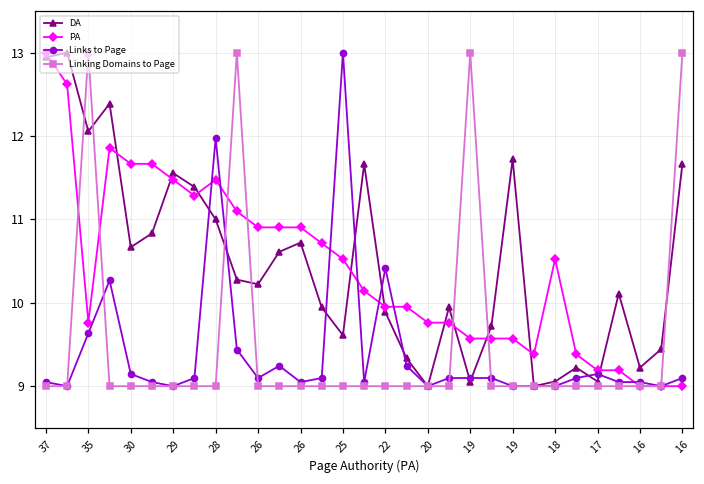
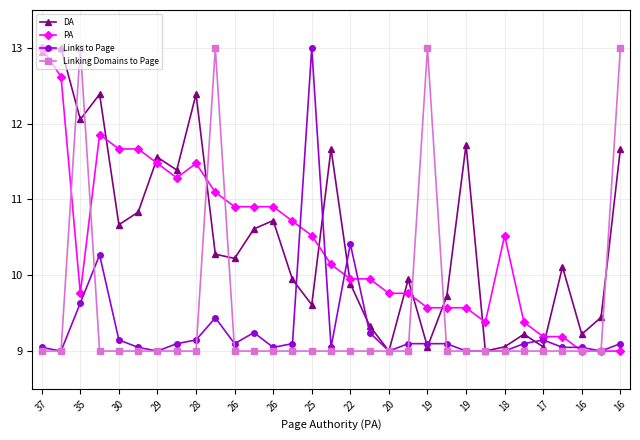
  {
    "DA": {
      "35": 12.1,
      "30": 10.7,
-     "28": 11.0,
+     "28": 12.4,
      "22": 9.9,
      "18": 9.1
    },
    "PA": {
      "35": 9.8,
      "30": 11.7,
      "28": 11.5,
      "22": 10.0,
      "20": 9.8,
      "18": 10.5
    },
    "Links to Page": {
      "37": 9.0,
      "35": 9.6,
      "30": 9.1,
-     "28": 12.0,
+     "28": 9.1,
      "22": 10.4
    },
    "Linking Domains to Page": {
      "37": 9.0,
      "30": 9.0,
      "28": 9.0,
      "22": 9.0
    }
  }
